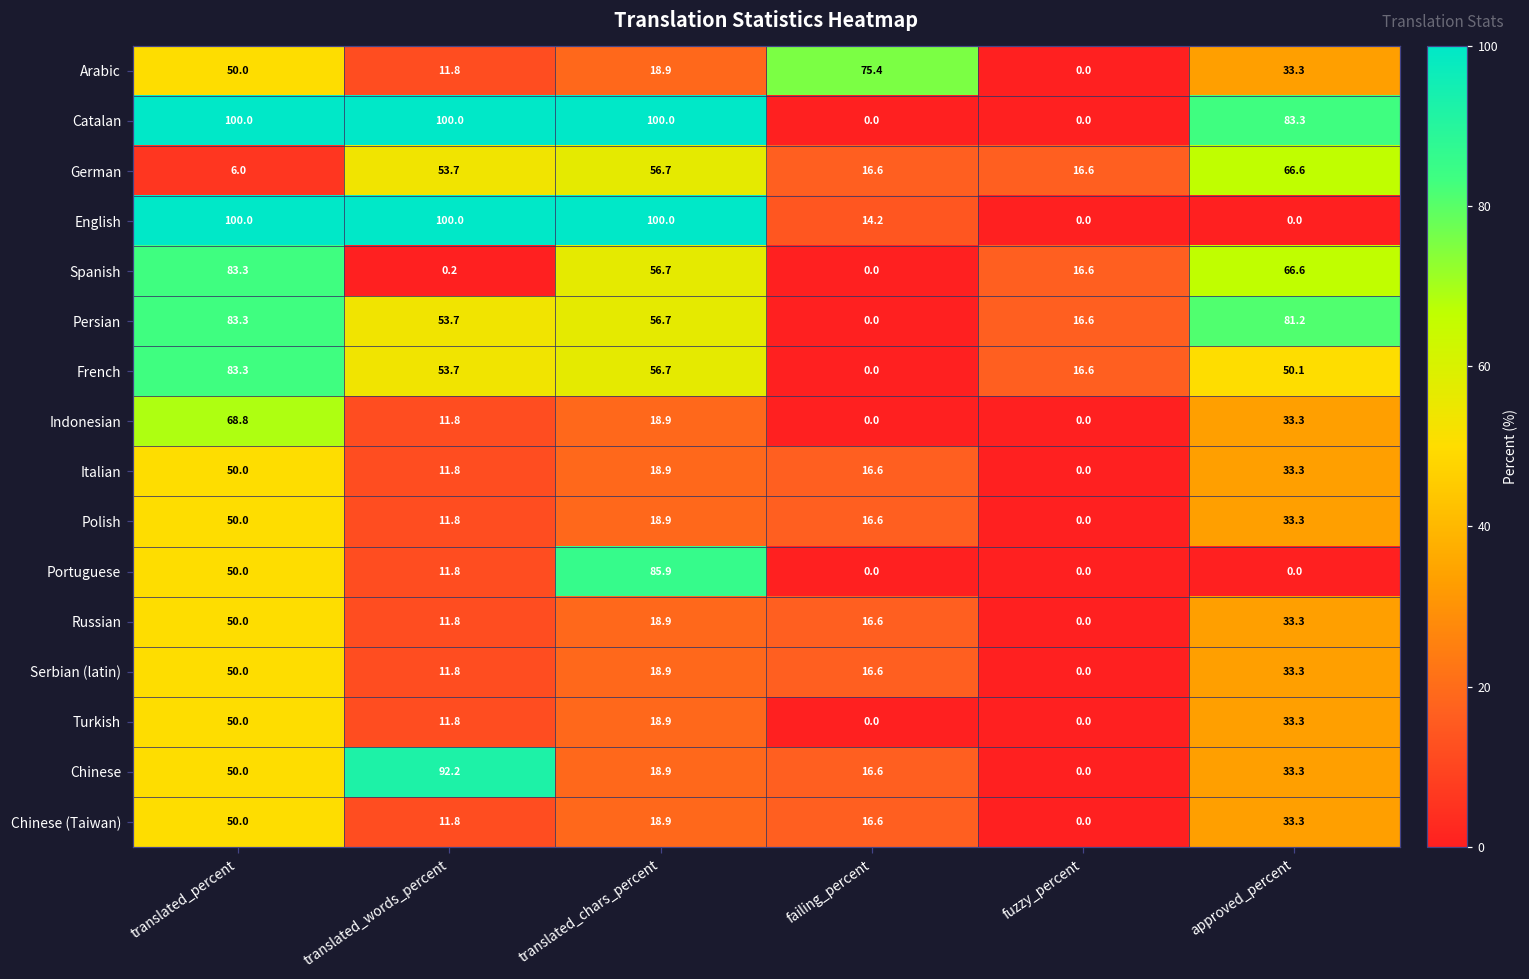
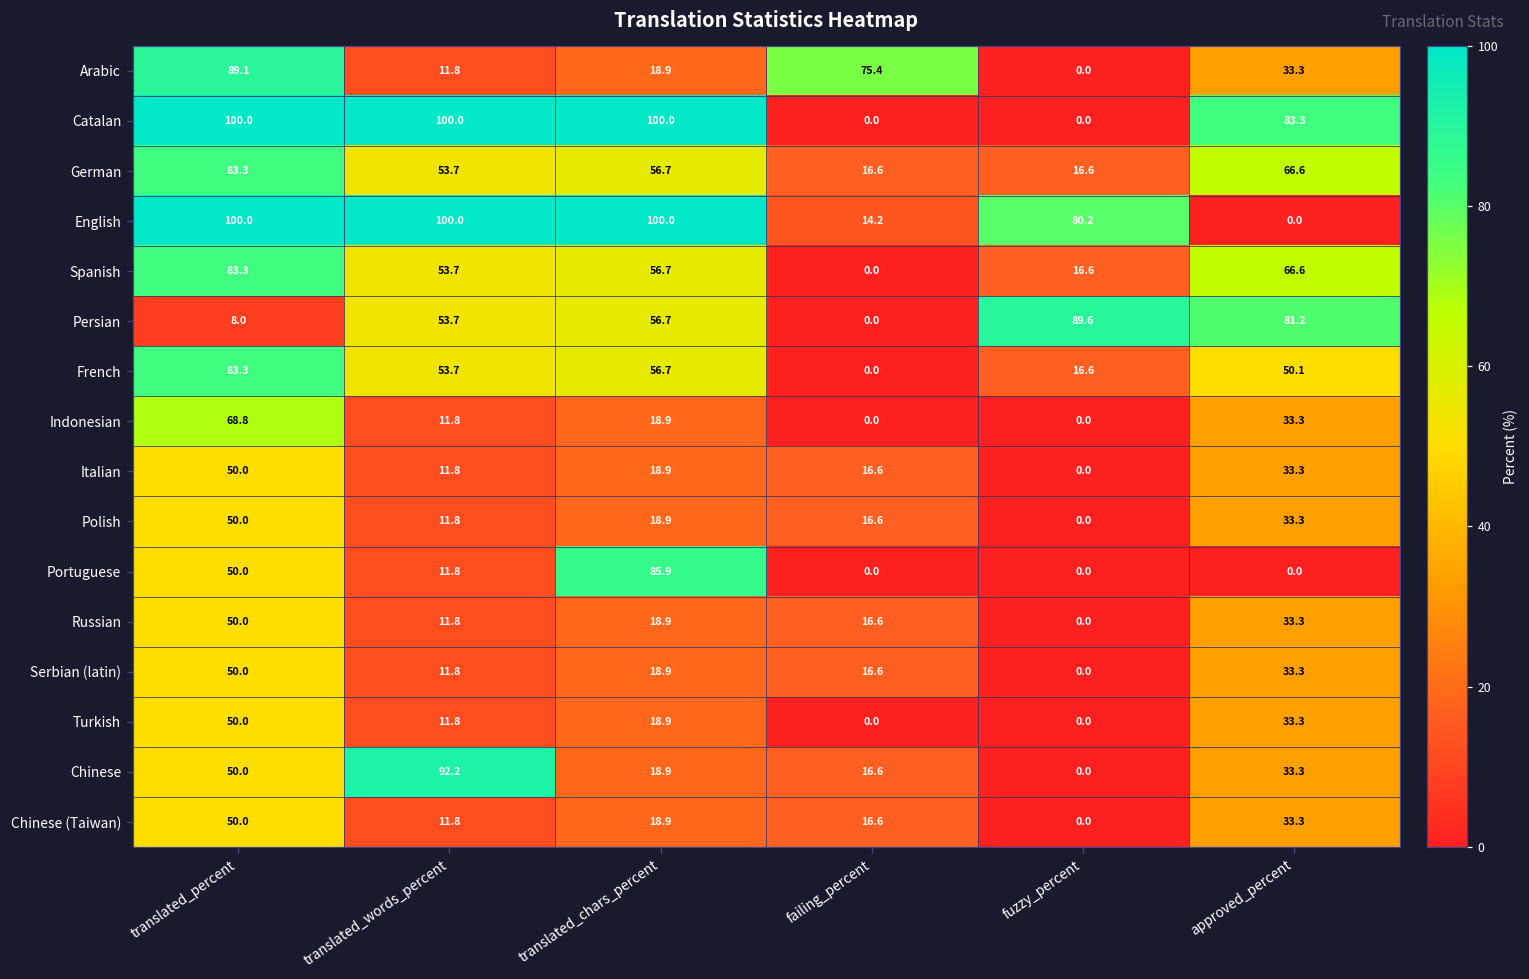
  {
    "Arabic": {
-     "translated_percent": 50.0,
+     "translated_percent": 89.1,
      "translated_words_percent": 11.8,
      "translated_chars_percent": 18.9,
      "failing_percent": 75.4,
      "fuzzy_percent": 0.0,
      "approved_percent": 33.3
    },
    "Catalan": {
      "translated_percent": 100.0,
      "translated_words_percent": 100.0,
      "translated_chars_percent": 100.0,
      "failing_percent": 0.0,
      "fuzzy_percent": 0.0,
      "approved_percent": 83.3
    },
    "German": {
-     "translated_percent": 6.0,
+     "translated_percent": 83.3,
      "translated_words_percent": 53.7,
      "translated_chars_percent": 56.7,
      "failing_percent": 16.6,
      "fuzzy_percent": 16.6,
      "approved_percent": 66.6
    },
    "English": {
      "translated_percent": 100.0,
      "translated_words_percent": 100.0,
      "translated_chars_percent": 100.0,
      "failing_percent": 14.2,
-     "fuzzy_percent": 0.0,
+     "fuzzy_percent": 80.2,
      "approved_percent": 0.0
    },
    "Spanish": {
      "translated_percent": 83.3,
-     "translated_words_percent": 0.2,
+     "translated_words_percent": 53.7,
      "translated_chars_percent": 56.7,
      "failing_percent": 0.0,
      "fuzzy_percent": 16.6,
      "approved_percent": 66.6
    },
    "Persian": {
-     "translated_percent": 83.3,
+     "translated_percent": 8.0,
      "translated_words_percent": 53.7,
      "translated_chars_percent": 56.7,
      "failing_percent": 0.0,
-     "fuzzy_percent": 16.6,
+     "fuzzy_percent": 89.6,
      "approved_percent": 81.2
    },
    "French": {
      "translated_percent": 83.3,
      "translated_words_percent": 53.7,
      "translated_chars_percent": 56.7,
      "failing_percent": 0.0,
      "fuzzy_percent": 16.6,
      "approved_percent": 50.1
    },
    "Indonesian": {
      "translated_percent": 68.8,
      "translated_words_percent": 11.8,
      "translated_chars_percent": 18.9,
      "failing_percent": 0.0,
      "fuzzy_percent": 0.0,
      "approved_percent": 33.3
    },
    "Italian": {
      "translated_percent": 50.0,
      "translated_words_percent": 11.8,
      "translated_chars_percent": 18.9,
      "failing_percent": 16.6,
      "fuzzy_percent": 0.0,
      "approved_percent": 33.3
    },
    "Polish": {
      "translated_percent": 50.0,
      "translated_words_percent": 11.8,
      "translated_chars_percent": 18.9,
      "failing_percent": 16.6,
      "fuzzy_percent": 0.0,
      "approved_percent": 33.3
    },
    "Portuguese": {
      "translated_percent": 50.0,
      "translated_words_percent": 11.8,
      "translated_chars_percent": 85.9,
      "failing_percent": 0.0,
      "fuzzy_percent": 0.0,
      "approved_percent": 0.0
    },
    "Russian": {
      "translated_percent": 50.0,
      "translated_words_percent": 11.8,
      "translated_chars_percent": 18.9,
      "failing_percent": 16.6,
      "fuzzy_percent": 0.0,
      "approved_percent": 33.3
    },
    "Serbian (latin)": {
      "translated_percent": 50.0,
      "translated_words_percent": 11.8,
      "translated_chars_percent": 18.9,
      "failing_percent": 16.6,
      "fuzzy_percent": 0.0,
      "approved_percent": 33.3
    },
    "Turkish": {
      "translated_percent": 50.0,
      "translated_words_percent": 11.8,
      "translated_chars_percent": 18.9,
      "failing_percent": 0.0,
      "fuzzy_percent": 0.0,
      "approved_percent": 33.3
    },
    "Chinese": {
      "translated_percent": 50.0,
      "translated_words_percent": 92.2,
      "translated_chars_percent": 18.9,
      "failing_percent": 16.6,
      "fuzzy_percent": 0.0,
      "approved_percent": 33.3
    },
    "Chinese (Taiwan)": {
      "translated_percent": 50.0,
      "translated_words_percent": 11.8,
      "translated_chars_percent": 18.9,
      "failing_percent": 16.6,
      "fuzzy_percent": 0.0,
      "approved_percent": 33.3
    }
  }
